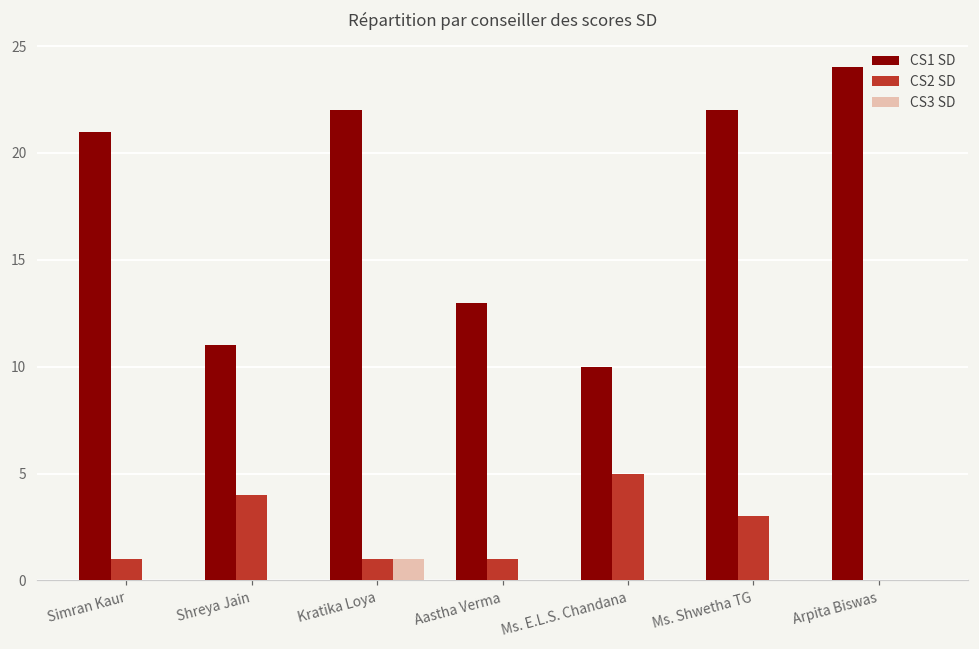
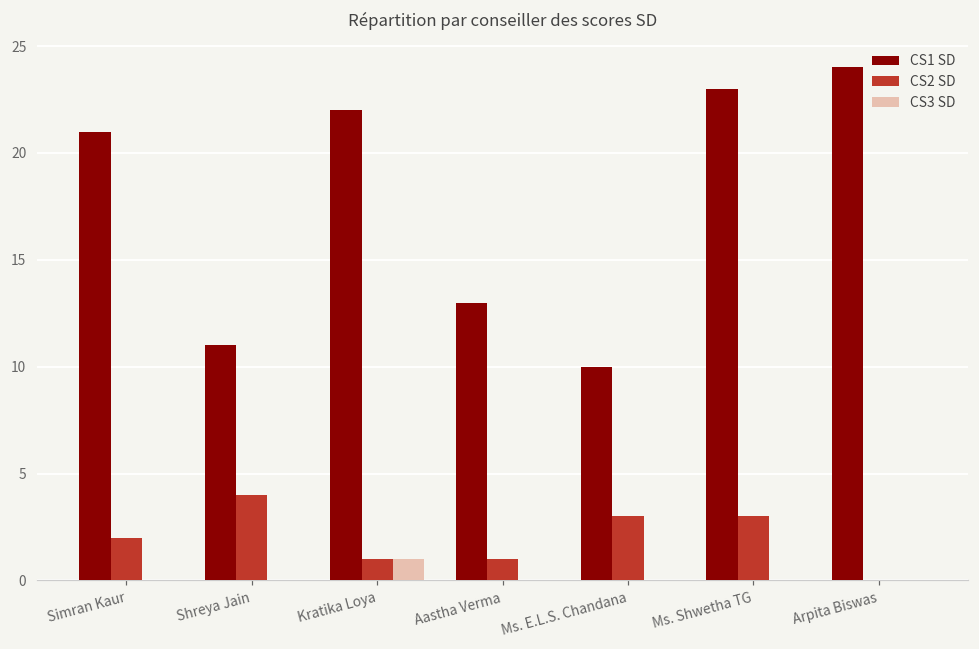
  {
    "CS1 SD": {
      "Simran Kaur": 21,
      "Shreya Jain": 11,
      "Kratika Loya": 22,
      "Aastha Verma": 13,
      "Ms. E.L.S. Chandana": 10,
-     "Ms. Shwetha TG": 22,
+     "Ms. Shwetha TG": 23,
      "Arpita Biswas": 24
    },
    "CS2 SD": {
-     "Simran Kaur": 1,
+     "Simran Kaur": 2,
      "Shreya Jain": 4,
      "Kratika Loya": 1,
      "Aastha Verma": 1,
-     "Ms. E.L.S. Chandana": 5,
+     "Ms. E.L.S. Chandana": 3,
      "Ms. Shwetha TG": 3,
      "Arpita Biswas": 0
    },
    "CS3 SD": {
      "Simran Kaur": 0,
      "Shreya Jain": 0,
      "Kratika Loya": 1,
      "Aastha Verma": 0,
      "Ms. E.L.S. Chandana": 0,
      "Ms. Shwetha TG": 0,
      "Arpita Biswas": 0
    }
  }
